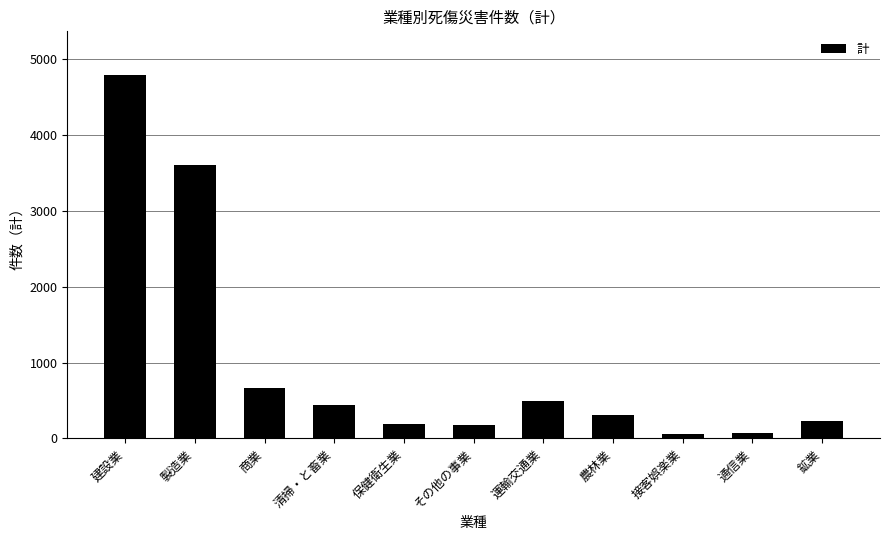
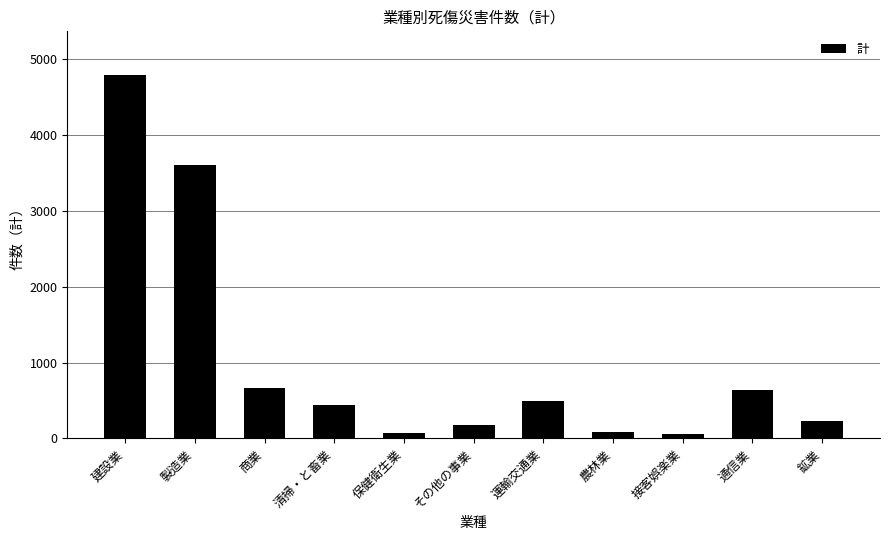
  {
    "建設業": 4800,
    "製造業": 3600,
    "商業": 700,
    "清掃・と畜業": 400,
-   "保健衛生業": 200,
+   "保健衛生業": 100,
    "その他の事業": 200,
    "運輸交通業": 500,
-   "農林業": 300,
+   "農林業": 100,
    "接客娯楽業": 100,
-   "通信業": 100,
+   "通信業": 600,
    "鉱業": 200
  }
